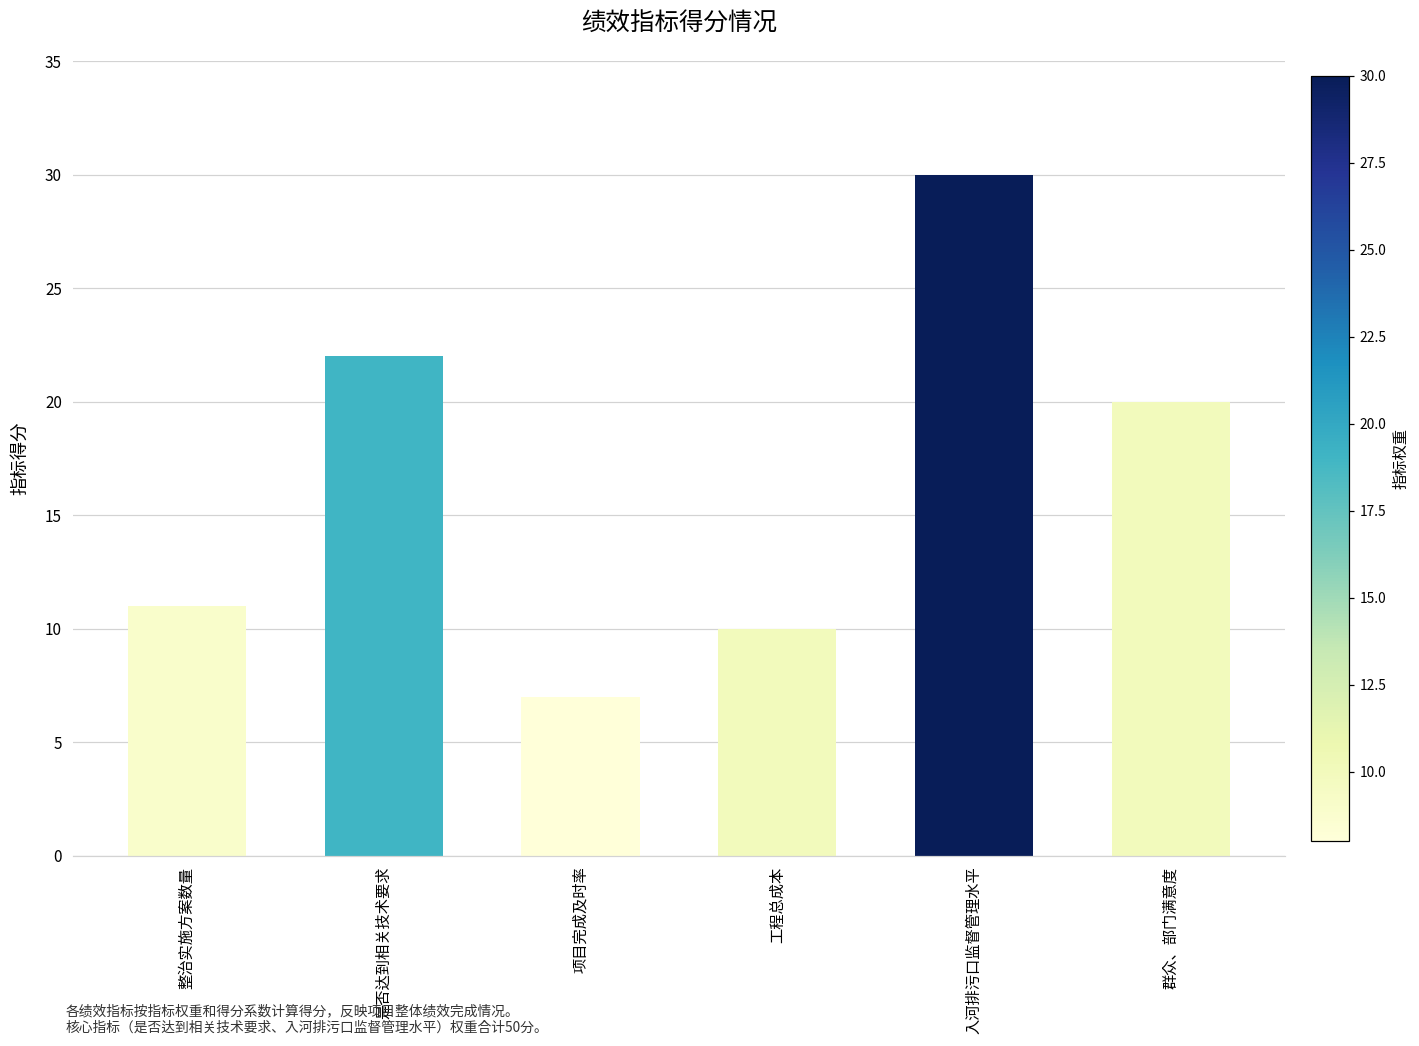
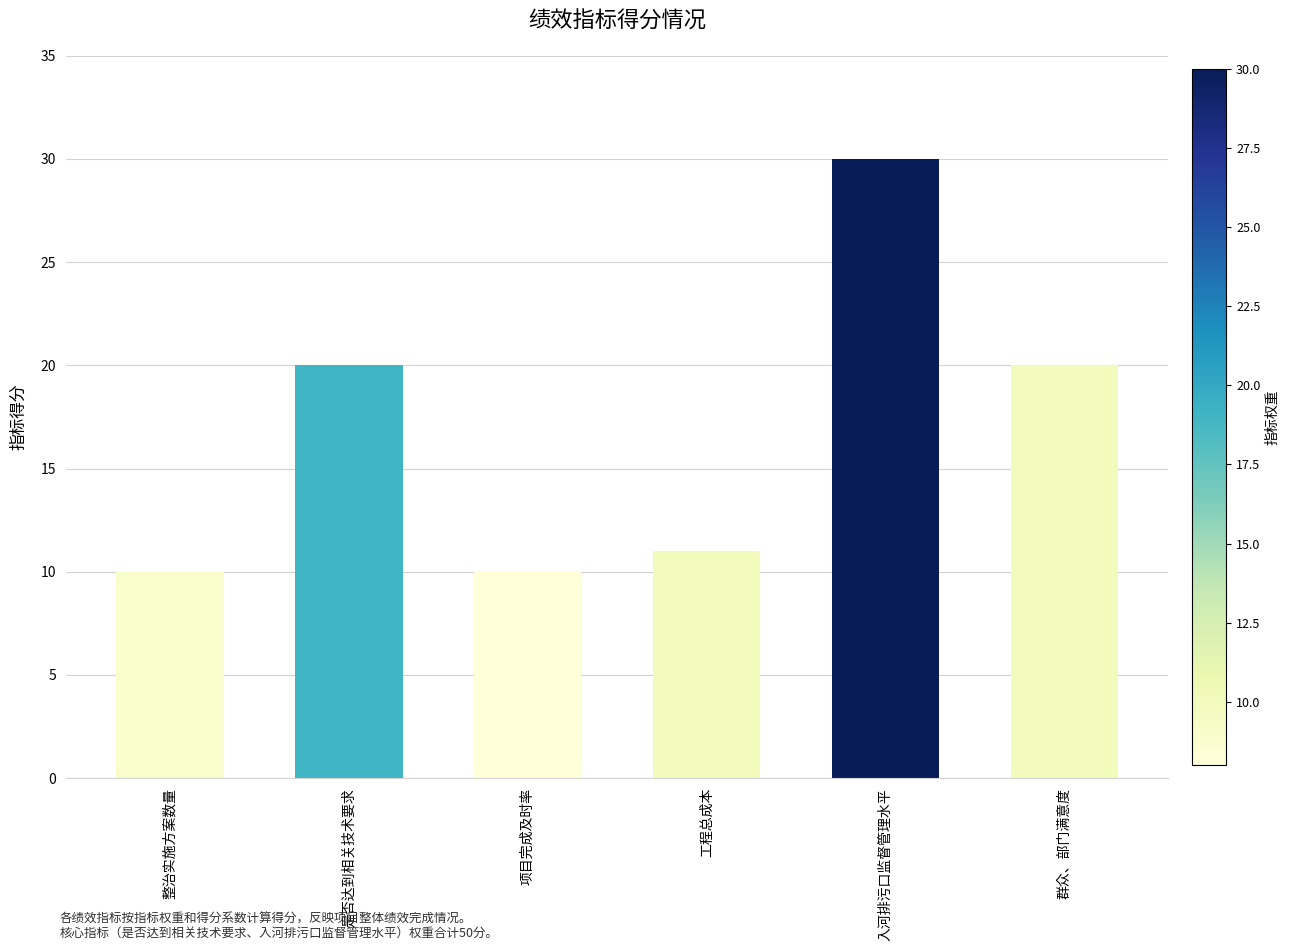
  {
-   "整治实施方案数量": 11,
-   "是否达到相关技术要求": 22,
-   "项目完成及时率": 7,
-   "工程总成本": 10,
+   "整治实施方案数量": 10,
+   "是否达到相关技术要求": 20,
+   "项目完成及时率": 10,
+   "工程总成本": 11,
    "入河排污口监督管理水平": 30,
    "群众、部门满意度": 20
  }
